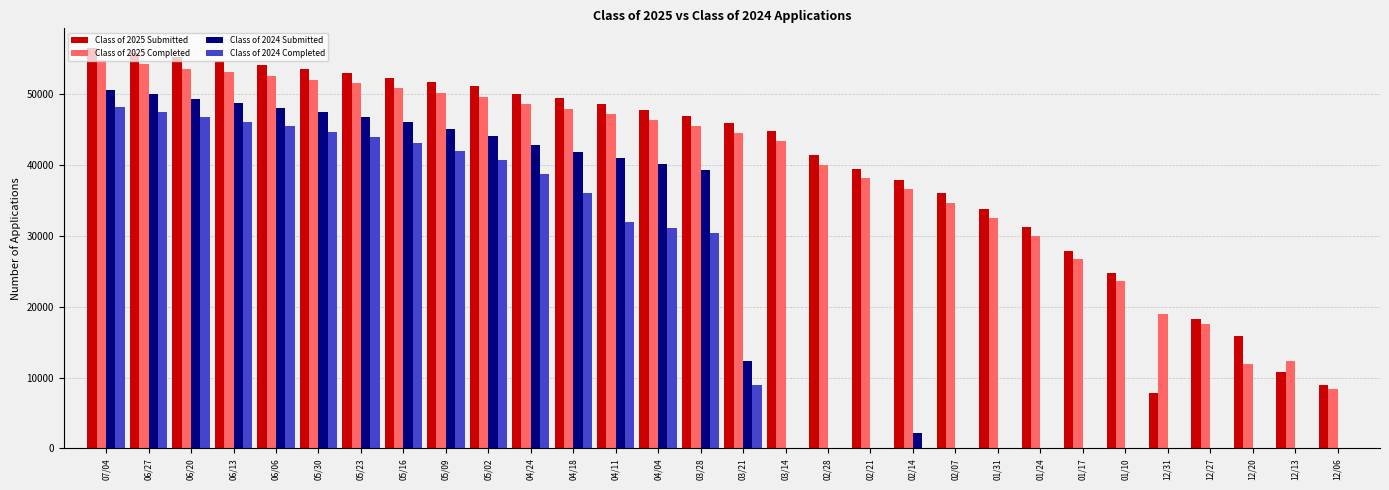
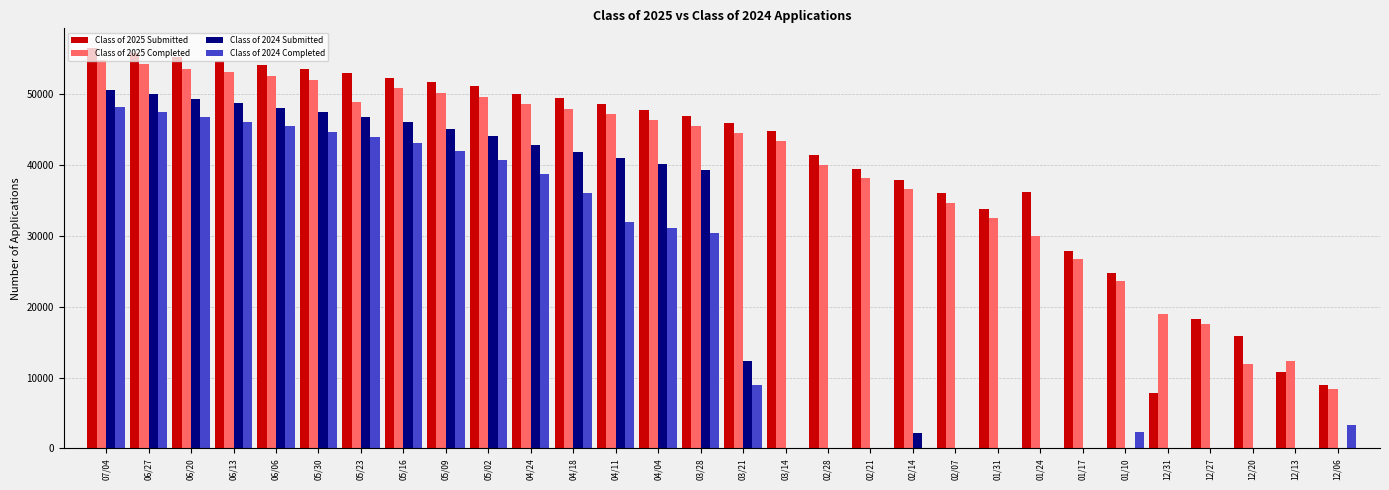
  {
    "Class of 2025 Submitted": {
      "06/06": 54000,
      "05/30": 54000,
      "05/23": 53000,
      "05/16": 52000,
      "05/09": 52000,
      "05/02": 51000,
      "04/24": 50000,
      "04/18": 49000,
      "04/11": 49000,
      "04/04": 48000,
      "03/28": 47000,
      "03/21": 46000,
      "03/14": 45000,
      "02/28": 41000,
      "02/21": 39000,
      "02/14": 38000,
      "02/07": 36000,
      "01/31": 34000,
-     "01/24": 31000,
+     "01/24": 36000,
      "01/17": 28000,
      "01/10": 25000,
      "12/31": 8000,
      "12/27": 18000,
      "12/20": 16000,
      "12/13": 11000,
      "12/06": 9000
    },
    "Class of 2025 Completed": {
      "06/27": 54000,
      "06/20": 54000,
      "06/13": 53000,
      "06/06": 53000,
      "05/30": 52000,
-     "05/23": 52000,
+     "05/23": 49000,
      "05/16": 51000,
      "05/09": 50000,
      "05/02": 50000,
      "04/24": 49000,
      "04/18": 48000,
      "04/11": 47000,
      "04/04": 46000,
      "03/28": 45000,
      "03/21": 44000,
      "03/14": 43000,
      "02/28": 40000,
      "02/21": 38000,
      "02/14": 37000,
      "02/07": 35000,
      "01/31": 33000,
      "01/24": 30000,
      "01/17": 27000,
      "01/10": 24000,
      "12/31": 19000,
      "12/27": 18000,
      "12/20": 12000,
      "12/13": 12000,
      "12/06": 8000
    },
    "Class of 2024 Submitted": {
      "07/04": 51000,
      "06/27": 50000,
      "06/20": 49000,
      "06/13": 49000,
      "06/06": 48000,
      "05/30": 47000,
      "05/23": 47000,
      "05/16": 46000,
      "05/09": 45000,
      "05/02": 44000,
      "04/24": 43000,
      "04/18": 42000,
      "04/11": 41000,
      "04/04": 40000,
      "03/28": 39000,
      "03/21": 12000,
      "02/28": 0,
      "02/21": 0,
      "02/14": 2000,
      "02/07": 0,
      "01/31": 0,
      "01/24": 0,
      "01/17": 0,
      "01/10": 0,
      "12/31": 0,
      "12/27": 0,
      "12/20": 0,
      "12/13": 0,
      "12/06": 0
    },
    "Class of 2024 Completed": {
      "07/04": 48000,
      "06/27": 47000,
      "06/20": 47000,
      "06/13": 46000,
      "06/06": 45000,
      "05/30": 45000,
      "05/23": 44000,
      "05/16": 43000,
      "05/09": 42000,
      "05/02": 41000,
      "04/24": 39000,
      "04/18": 36000,
      "04/11": 32000,
      "04/04": 31000,
      "03/28": 30000,
      "03/21": 9000,
      "02/28": 0,
      "02/21": 0,
      "02/14": 0,
      "02/07": 0,
      "01/31": 0,
      "01/24": 0,
      "01/17": 0,
-     "01/10": 0,
+     "01/10": 2000,
      "12/31": 0,
      "12/27": 0,
      "12/20": 0,
      "12/13": 0,
-     "12/06": 0
+     "12/06": 3000
    }
  }
